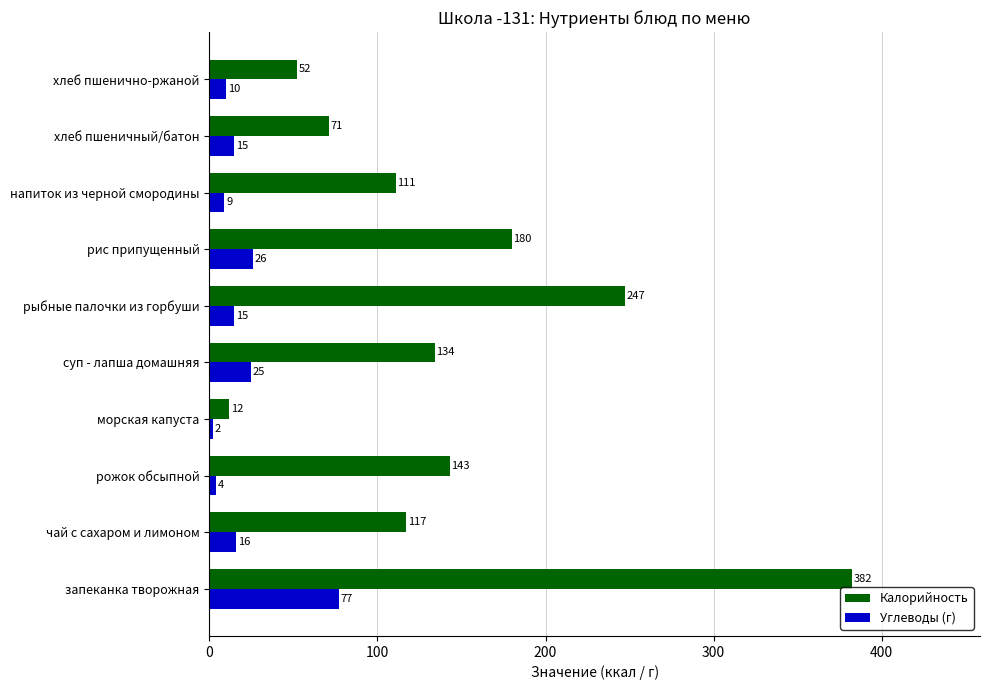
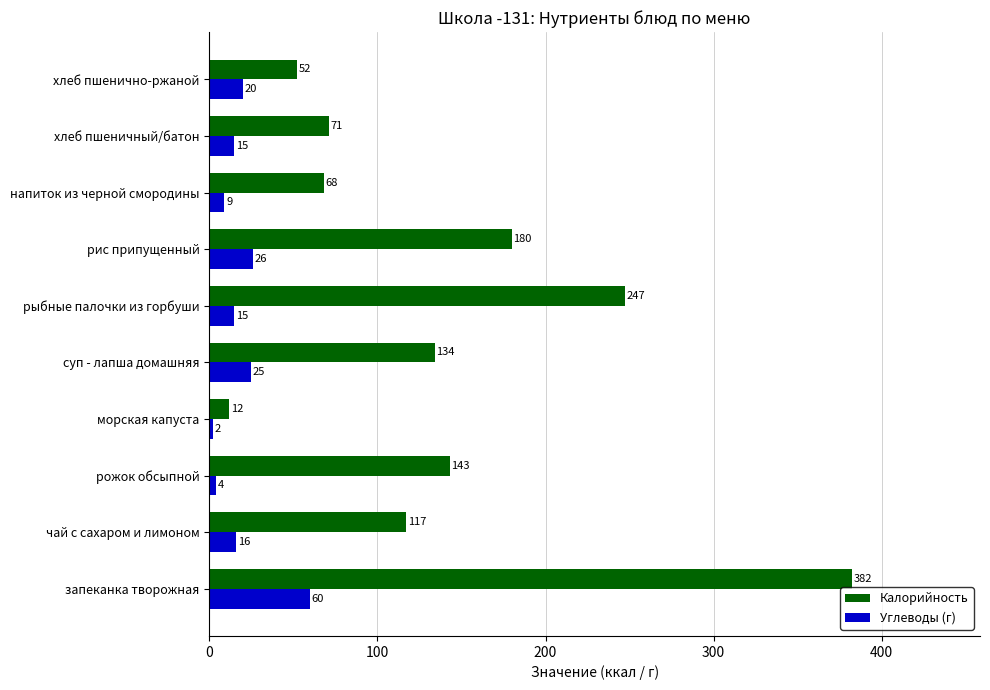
  {
    "Калорийность": {
      "хлеб пшенично-ржаной": 52,
      "хлеб пшеничный/батон": 71,
-     "напиток из черной смородины": 111,
+     "напиток из черной смородины": 68,
      "рис припущенный": 180,
      "рыбные палочки из горбуши": 247,
      "суп - лапша домашняя": 134,
      "морская капуста": 12,
      "рожок обсыпной": 143,
      "чай с сахаром и лимоном": 117,
      "запеканка творожная": 382
    },
    "Углеводы (г)": {
-     "хлеб пшенично-ржаной": 10,
+     "хлеб пшенично-ржаной": 20,
      "хлеб пшеничный/батон": 15,
      "напиток из черной смородины": 9,
      "рис припущенный": 26,
      "рыбные палочки из горбуши": 15,
      "суп - лапша домашняя": 25,
      "морская капуста": 2,
      "рожок обсыпной": 4,
      "чай с сахаром и лимоном": 16,
-     "запеканка творожная": 77
+     "запеканка творожная": 60
    }
  }
